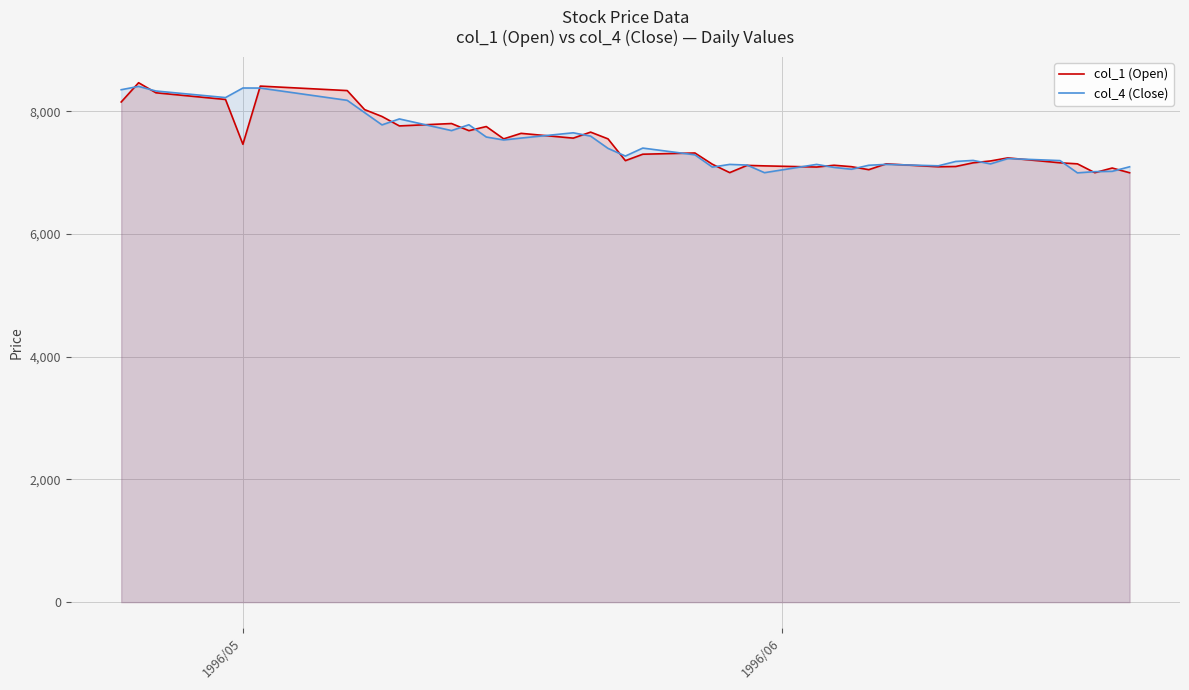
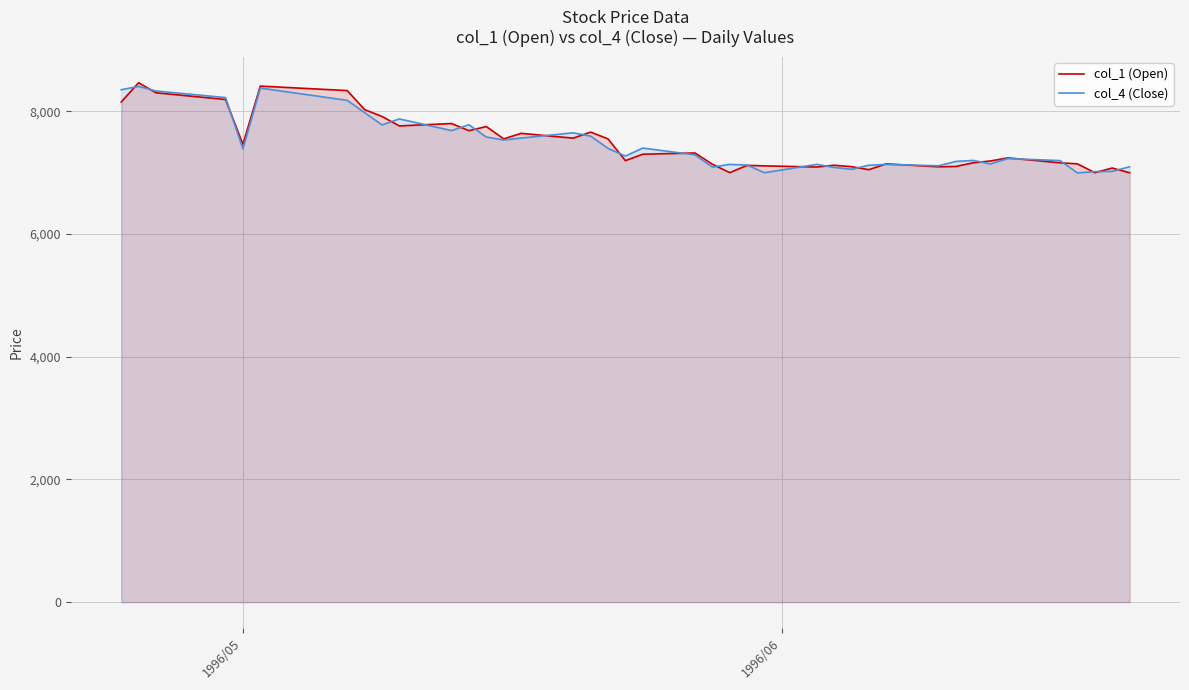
  {
    "col_1 (Open)": {
      "1996/05": "7,500"
    },
    "col_4 (Close)": {
-     "1996/05": "8,400"
+     "1996/05": "7,400"
    }
  }
